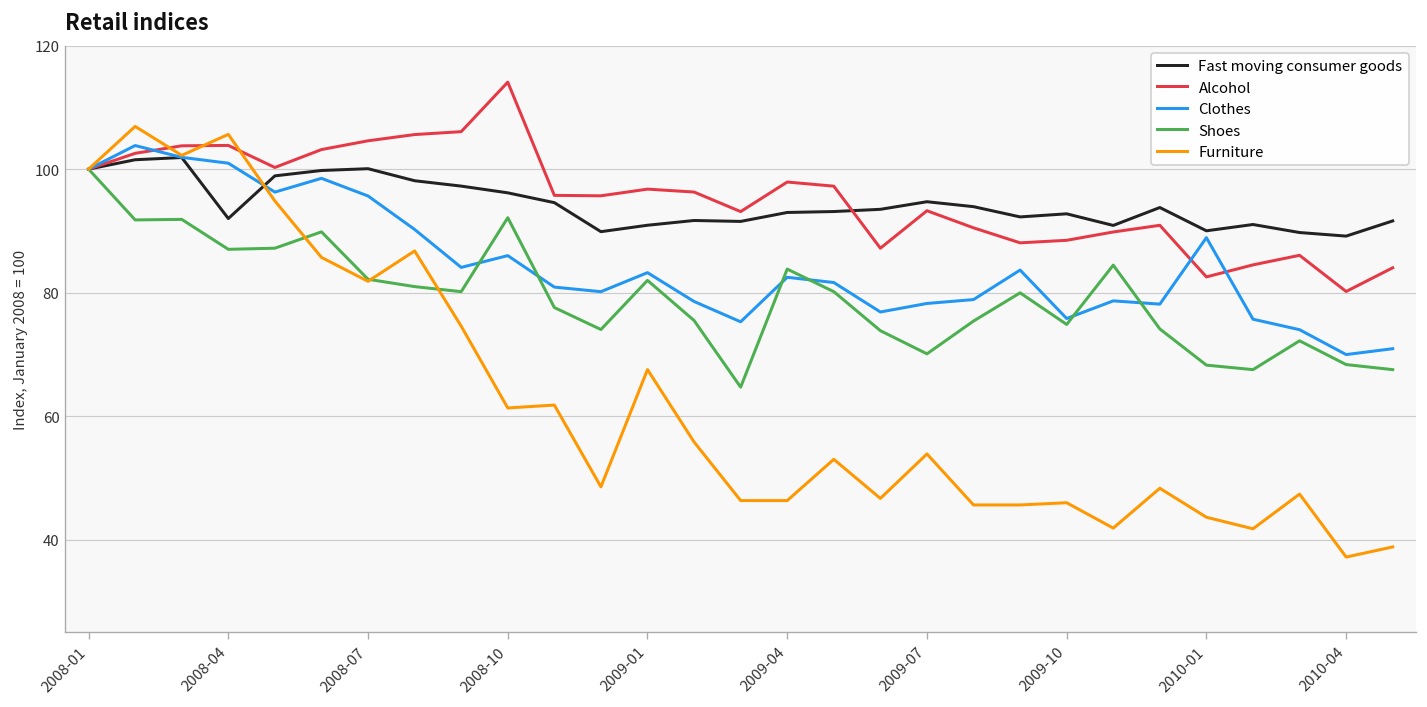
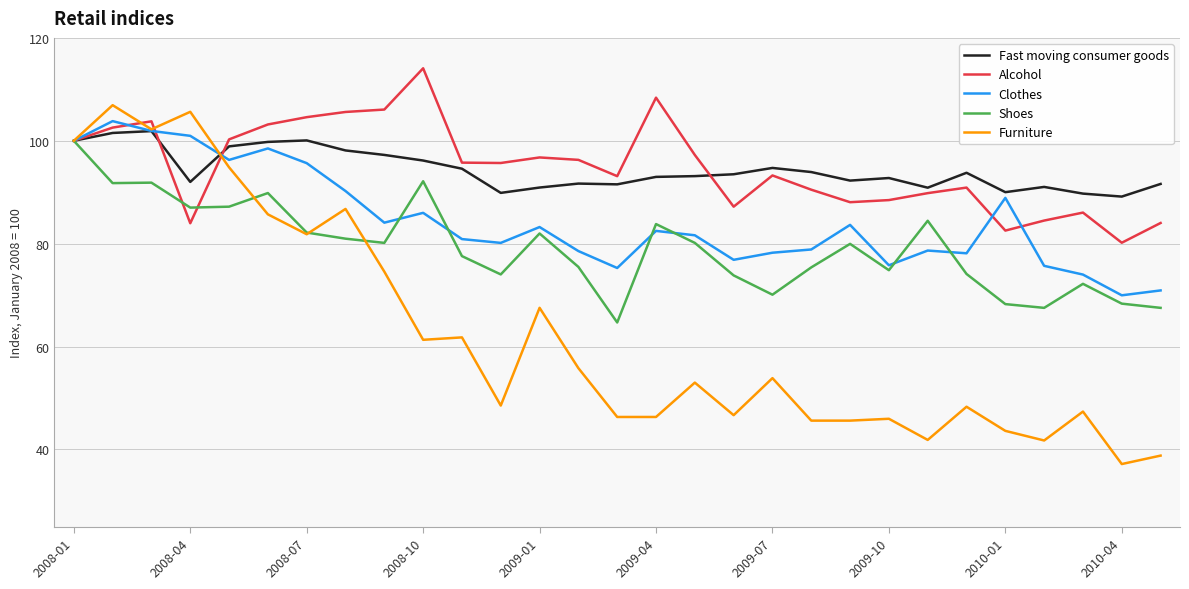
  {
    "Fast moving consumer goods": {
      "2008-04": 92,
      "2008-07": 100,
      "2008-10": 96,
      "2009-01": 91,
      "2009-04": 93,
      "2009-07": 95,
      "2009-10": 93,
      "2010-01": 90,
      "2010-04": 89
    },
    "Alcohol": {
-     "2008-04": 104,
+     "2008-04": 84,
      "2008-07": 105,
      "2008-10": 114,
      "2009-01": 97,
-     "2009-04": 98,
+     "2009-04": 108,
      "2009-07": 93,
      "2009-10": 88,
      "2010-01": 83,
      "2010-04": 80
    },
    "Clothes": {
      "2008-04": 101,
      "2008-07": 96,
      "2008-10": 86,
      "2009-01": 83,
      "2009-04": 82,
      "2009-07": 78,
      "2009-10": 76,
      "2010-01": 89,
      "2010-04": 70
    },
    "Shoes": {
      "2008-04": 87,
      "2008-10": 92,
      "2009-01": 82,
      "2009-04": 84,
      "2009-07": 70,
      "2009-10": 75,
      "2010-01": 68,
      "2010-04": 68
    },
    "Furniture": {
      "2008-04": 106,
      "2008-10": 61,
      "2009-01": 68,
      "2009-04": 46,
      "2009-07": 54,
      "2009-10": 46,
      "2010-01": 44,
      "2010-04": 37
    }
  }
